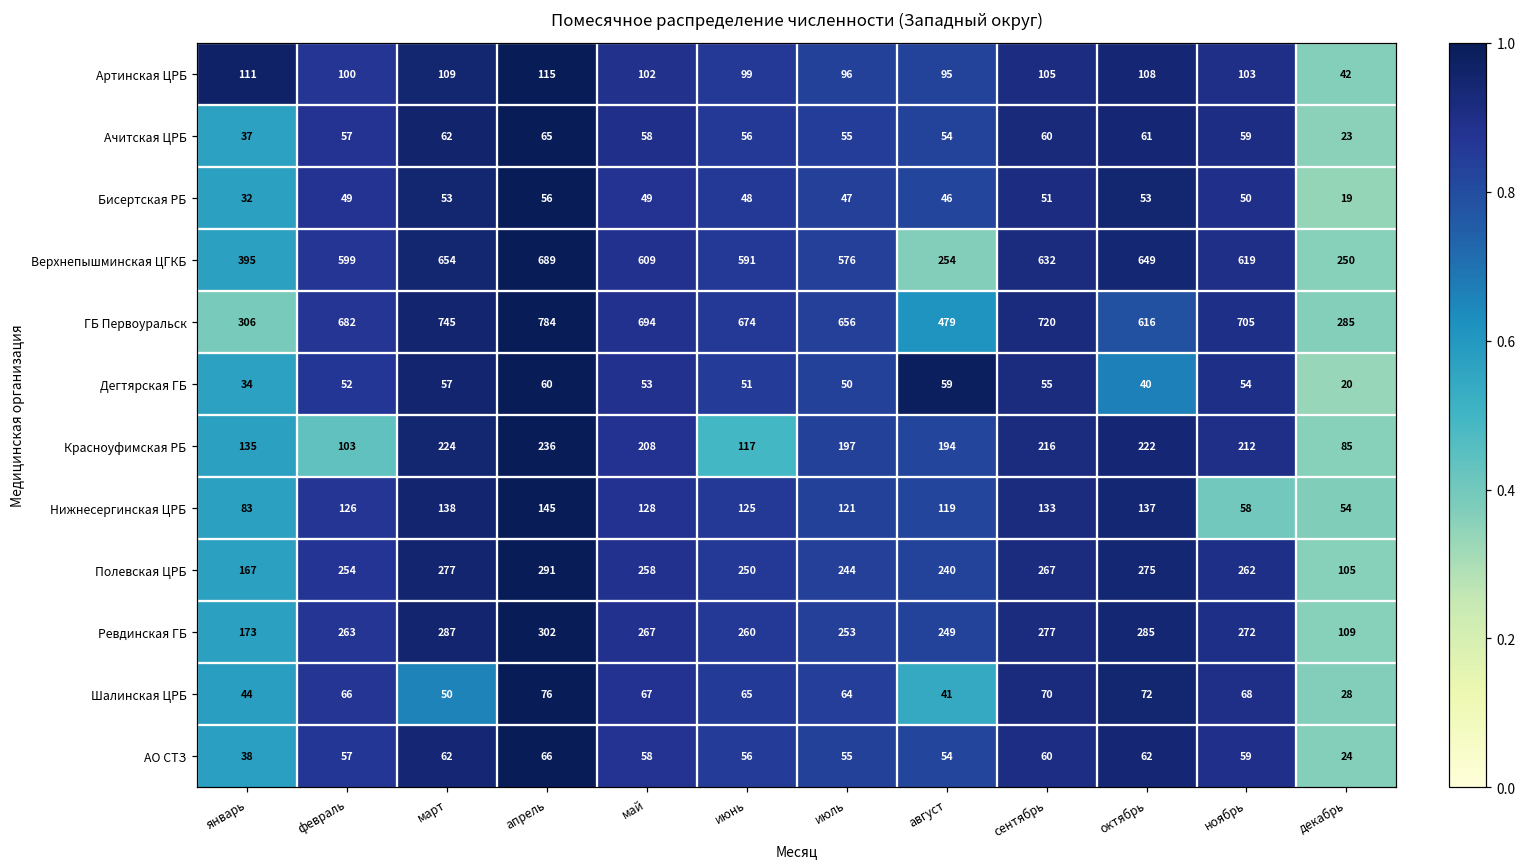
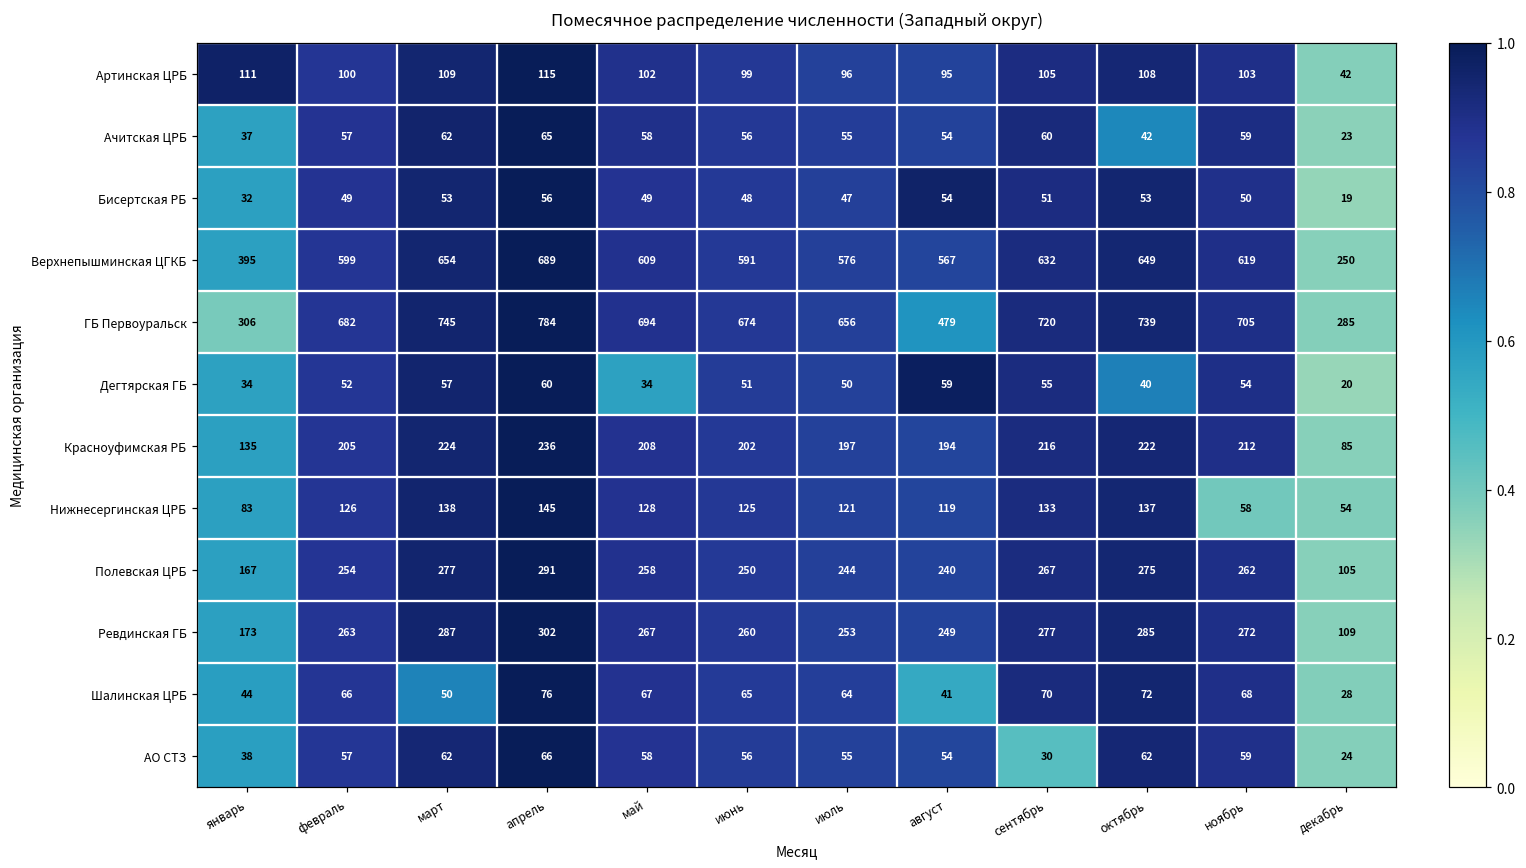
  {
    "Артинская ЦРБ": {
      "январь": 111,
      "февраль": 100,
      "март": 109,
      "апрель": 115,
      "май": 102,
      "июнь": 99,
      "июль": 96,
      "август": 95,
      "сентябрь": 105,
      "октябрь": 108,
      "ноябрь": 103,
      "декабрь": 42
    },
    "Ачитская ЦРБ": {
      "январь": 37,
      "февраль": 57,
      "март": 62,
      "апрель": 65,
      "май": 58,
      "июнь": 56,
      "июль": 55,
      "август": 54,
      "сентябрь": 60,
-     "октябрь": 61,
+     "октябрь": 42,
      "ноябрь": 59,
      "декабрь": 23
    },
    "Бисертская РБ": {
      "январь": 32,
      "февраль": 49,
      "март": 53,
      "апрель": 56,
      "май": 49,
      "июнь": 48,
      "июль": 47,
-     "август": 46,
+     "август": 54,
      "сентябрь": 51,
      "октябрь": 53,
      "ноябрь": 50,
      "декабрь": 19
    },
    "Верхнепышминская ЦГКБ": {
      "январь": 395,
      "февраль": 599,
      "март": 654,
      "апрель": 689,
      "май": 609,
      "июнь": 591,
      "июль": 576,
-     "август": 254,
+     "август": 567,
      "сентябрь": 632,
      "октябрь": 649,
      "ноябрь": 619,
      "декабрь": 250
    },
    "ГБ Первоуральск": {
      "январь": 306,
      "февраль": 682,
      "март": 745,
      "апрель": 784,
      "май": 694,
      "июнь": 674,
      "июль": 656,
      "август": 479,
      "сентябрь": 720,
-     "октябрь": 616,
+     "октябрь": 739,
      "ноябрь": 705,
      "декабрь": 285
    },
    "Дегтярская ГБ": {
      "январь": 34,
      "февраль": 52,
      "март": 57,
      "апрель": 60,
-     "май": 53,
+     "май": 34,
      "июнь": 51,
      "июль": 50,
      "август": 59,
      "сентябрь": 55,
      "октябрь": 40,
      "ноябрь": 54,
      "декабрь": 20
    },
    "Красноуфимская РБ": {
      "январь": 135,
-     "февраль": 103,
+     "февраль": 205,
      "март": 224,
      "апрель": 236,
      "май": 208,
-     "июнь": 117,
+     "июнь": 202,
      "июль": 197,
      "август": 194,
      "сентябрь": 216,
      "октябрь": 222,
      "ноябрь": 212,
      "декабрь": 85
    },
    "Нижнесергинская ЦРБ": {
      "январь": 83,
      "февраль": 126,
      "март": 138,
      "апрель": 145,
      "май": 128,
      "июнь": 125,
      "июль": 121,
      "август": 119,
      "сентябрь": 133,
      "октябрь": 137,
      "ноябрь": 58,
      "декабрь": 54
    },
    "Полевская ЦРБ": {
      "январь": 167,
      "февраль": 254,
      "март": 277,
      "апрель": 291,
      "май": 258,
      "июнь": 250,
      "июль": 244,
      "август": 240,
      "сентябрь": 267,
      "октябрь": 275,
      "ноябрь": 262,
      "декабрь": 105
    },
    "Ревдинская ГБ": {
      "январь": 173,
      "февраль": 263,
      "март": 287,
      "апрель": 302,
      "май": 267,
      "июнь": 260,
      "июль": 253,
      "август": 249,
      "сентябрь": 277,
      "октябрь": 285,
      "ноябрь": 272,
      "декабрь": 109
    },
    "Шалинская ЦРБ": {
      "январь": 44,
      "февраль": 66,
      "март": 50,
      "апрель": 76,
      "май": 67,
      "июнь": 65,
      "июль": 64,
      "август": 41,
      "сентябрь": 70,
      "октябрь": 72,
      "ноябрь": 68,
      "декабрь": 28
    },
    "АО СТЗ": {
      "январь": 38,
      "февраль": 57,
      "март": 62,
      "апрель": 66,
      "май": 58,
      "июнь": 56,
      "июль": 55,
      "август": 54,
-     "сентябрь": 60,
+     "сентябрь": 30,
      "октябрь": 62,
      "ноябрь": 59,
      "декабрь": 24
    }
  }
